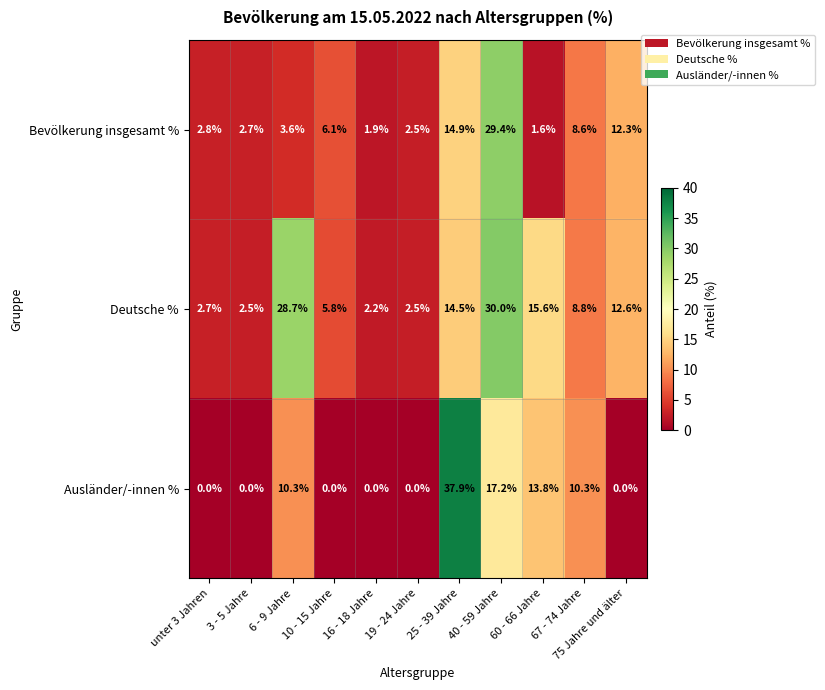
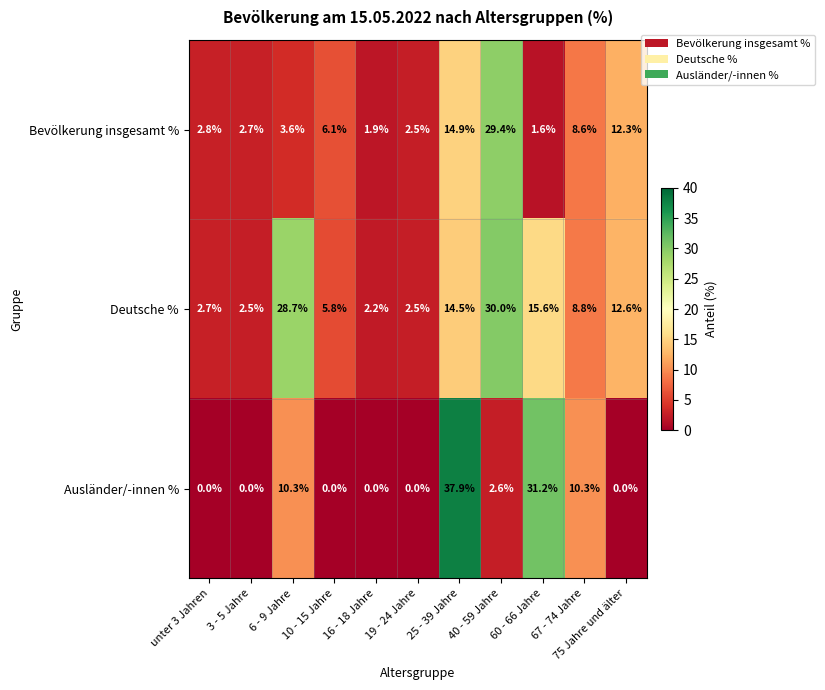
  {
    "Bevölkerung insgesamt %": {
      "unter 3 Jahren": "2.8%",
      "3 - 5 Jahre": "2.7%",
      "6 - 9 Jahre": "3.6%",
      "10 - 15 Jahre": "6.1%",
      "16 - 18 Jahre": "1.9%",
      "19 - 24 Jahre": "2.5%",
      "25 - 39 Jahre": "14.9%",
      "40 - 59 Jahre": "29.4%",
      "60 - 66 Jahre": "1.6%",
      "67 - 74 Jahre": "8.6%",
      "75 Jahre und älter": "12.3%"
    },
    "Deutsche %": {
      "unter 3 Jahren": "2.7%",
      "3 - 5 Jahre": "2.5%",
      "6 - 9 Jahre": "28.7%",
      "10 - 15 Jahre": "5.8%",
      "16 - 18 Jahre": "2.2%",
      "19 - 24 Jahre": "2.5%",
      "25 - 39 Jahre": "14.5%",
      "40 - 59 Jahre": "30.0%",
      "60 - 66 Jahre": "15.6%",
      "67 - 74 Jahre": "8.8%",
      "75 Jahre und älter": "12.6%"
    },
    "Ausländer/-innen %": {
      "unter 3 Jahren": "0.0%",
      "3 - 5 Jahre": "0.0%",
      "6 - 9 Jahre": "10.3%",
      "10 - 15 Jahre": "0.0%",
      "16 - 18 Jahre": "0.0%",
      "19 - 24 Jahre": "0.0%",
      "25 - 39 Jahre": "37.9%",
-     "40 - 59 Jahre": "17.2%",
-     "60 - 66 Jahre": "13.8%",
+     "40 - 59 Jahre": "2.6%",
+     "60 - 66 Jahre": "31.2%",
      "67 - 74 Jahre": "10.3%",
      "75 Jahre und älter": "0.0%"
    }
  }
